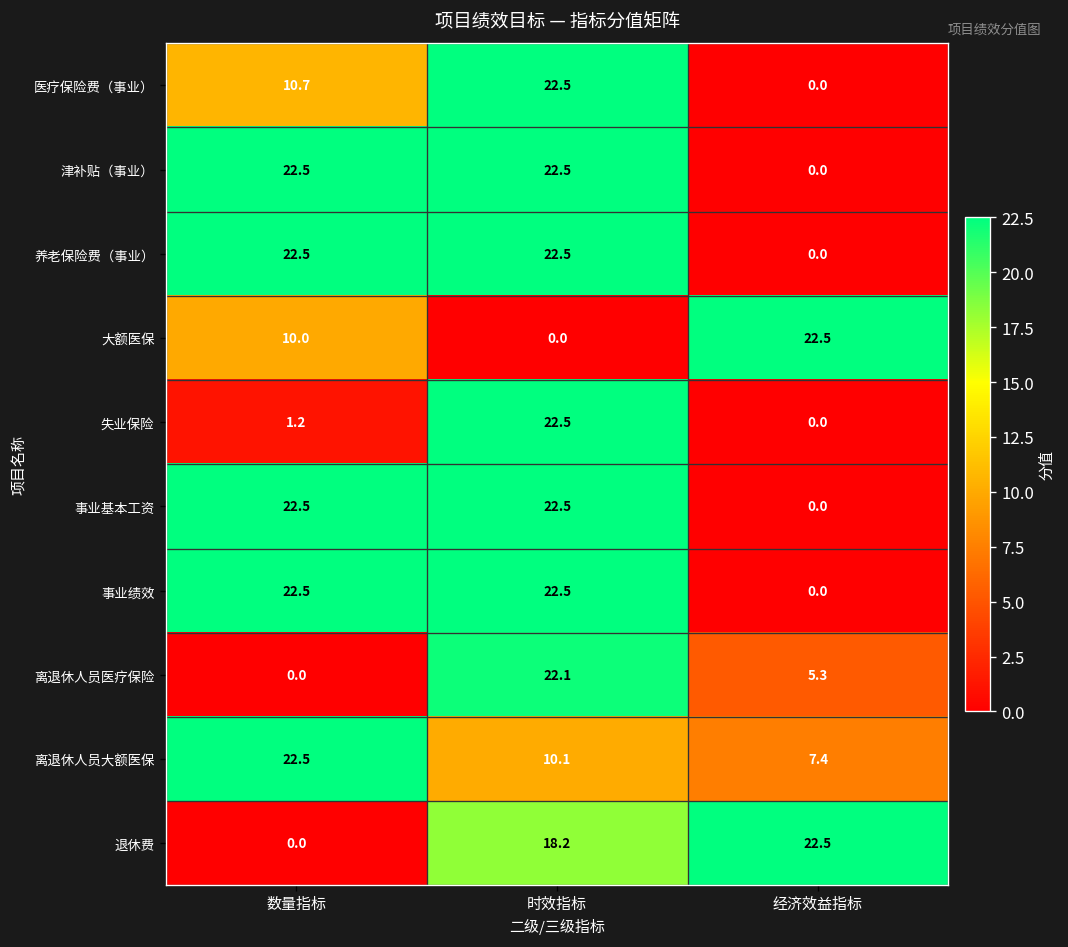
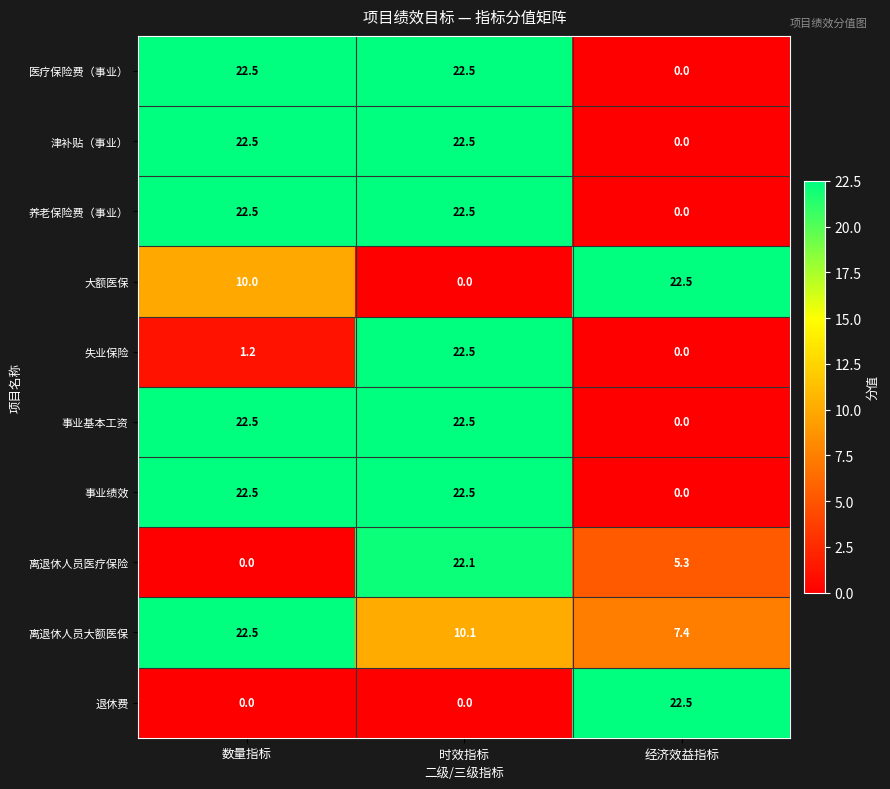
  {
    "医疗保险费（事业）": {
-     "数量指标": 10.7,
+     "数量指标": 22.5,
      "时效指标": 22.5,
      "经济效益指标": 0.0
    },
    "津补贴（事业）": {
      "数量指标": 22.5,
      "时效指标": 22.5,
      "经济效益指标": 0.0
    },
    "养老保险费（事业）": {
      "数量指标": 22.5,
      "时效指标": 22.5,
      "经济效益指标": 0.0
    },
    "大额医保": {
      "数量指标": 10.0,
      "时效指标": 0.0,
      "经济效益指标": 22.5
    },
    "失业保险": {
      "数量指标": 1.2,
      "时效指标": 22.5,
      "经济效益指标": 0.0
    },
    "事业基本工资": {
      "数量指标": 22.5,
      "时效指标": 22.5,
      "经济效益指标": 0.0
    },
    "事业绩效": {
      "数量指标": 22.5,
      "时效指标": 22.5,
      "经济效益指标": 0.0
    },
    "离退休人员医疗保险": {
      "数量指标": 0.0,
      "时效指标": 22.1,
      "经济效益指标": 5.3
    },
    "离退休人员大额医保": {
      "数量指标": 22.5,
      "时效指标": 10.1,
      "经济效益指标": 7.4
    },
    "退休费": {
      "数量指标": 0.0,
-     "时效指标": 18.2,
+     "时效指标": 0.0,
      "经济效益指标": 22.5
    }
  }
